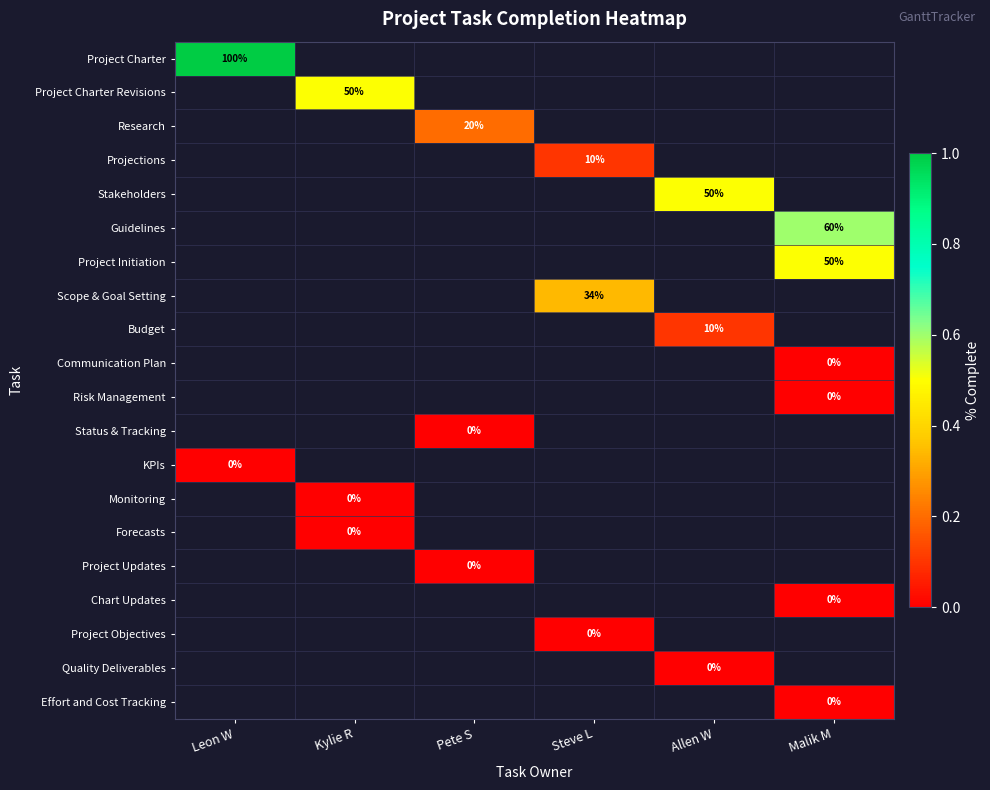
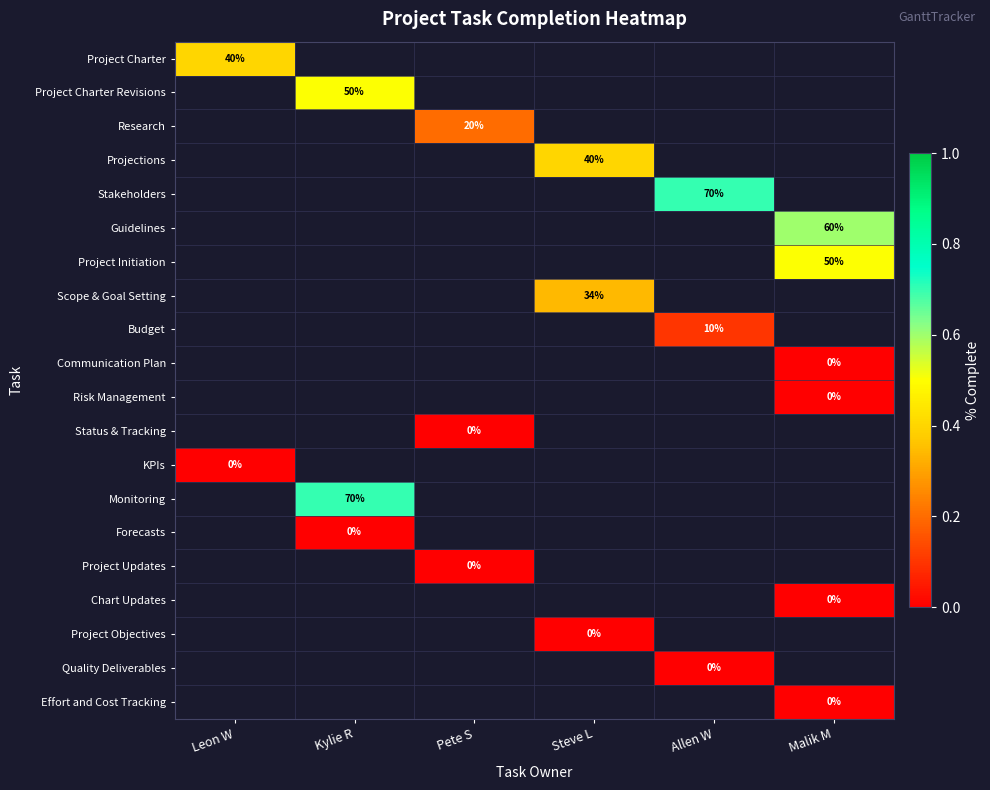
  {
    "Project Charter": {
-     "Leon W": "100%"
+     "Leon W": "40%"
    },
    "Project Charter Revisions": {
      "Kylie R": "50%"
    },
    "Research": {
      "Pete S": "20%"
    },
    "Projections": {
-     "Steve L": "10%"
+     "Steve L": "40%"
    },
    "Stakeholders": {
-     "Allen W": "50%"
+     "Allen W": "70%"
    },
    "Guidelines": {
      "Malik M": "60%"
    },
    "Project Initiation": {
      "Malik M": "50%"
    },
    "Scope & Goal Setting": {
      "Steve L": "34%"
    },
    "Budget": {
      "Allen W": "10%"
    },
    "Communication Plan": {
      "Malik M": "0%"
    },
    "Risk Management": {
      "Malik M": "0%"
    },
    "Status & Tracking": {
      "Pete S": "0%"
    },
    "KPIs": {
      "Leon W": "0%"
    },
    "Monitoring": {
-     "Kylie R": "0%"
+     "Kylie R": "70%"
    },
    "Forecasts": {
      "Kylie R": "0%"
    },
    "Project Updates": {
      "Pete S": "0%"
    },
    "Chart Updates": {
      "Malik M": "0%"
    },
    "Project Objectives": {
      "Steve L": "0%"
    },
    "Quality Deliverables": {
      "Allen W": "0%"
    },
    "Effort and Cost Tracking": {
      "Malik M": "0%"
    }
  }
